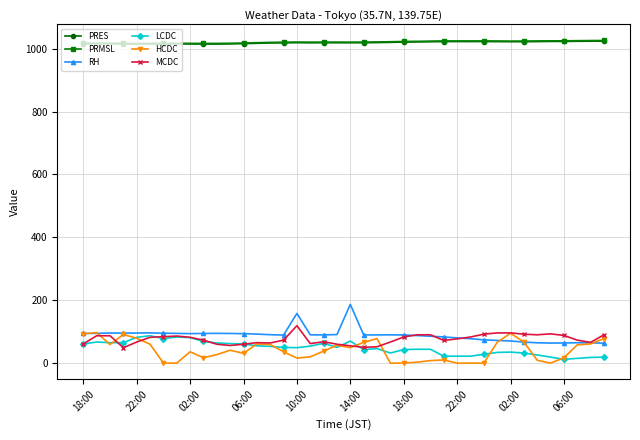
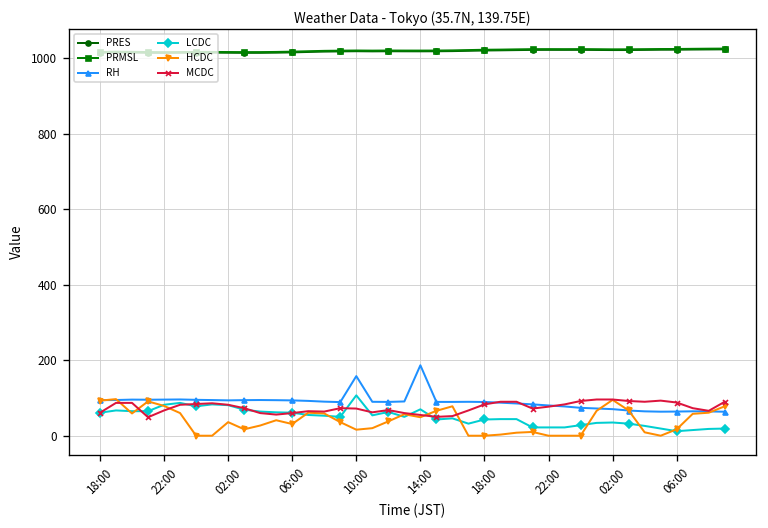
  {
    "RH": {
      "10:00": 160,
      "14:00": 190
    },
    "LCDC": {
-     "10:00": 50,
+     "10:00": 110,
      "14:00": 70
    },
    "HCDC": {
      "10:00": 20
    },
    "MCDC": {
-     "10:00": 120
+     "10:00": 70
    }
  }
